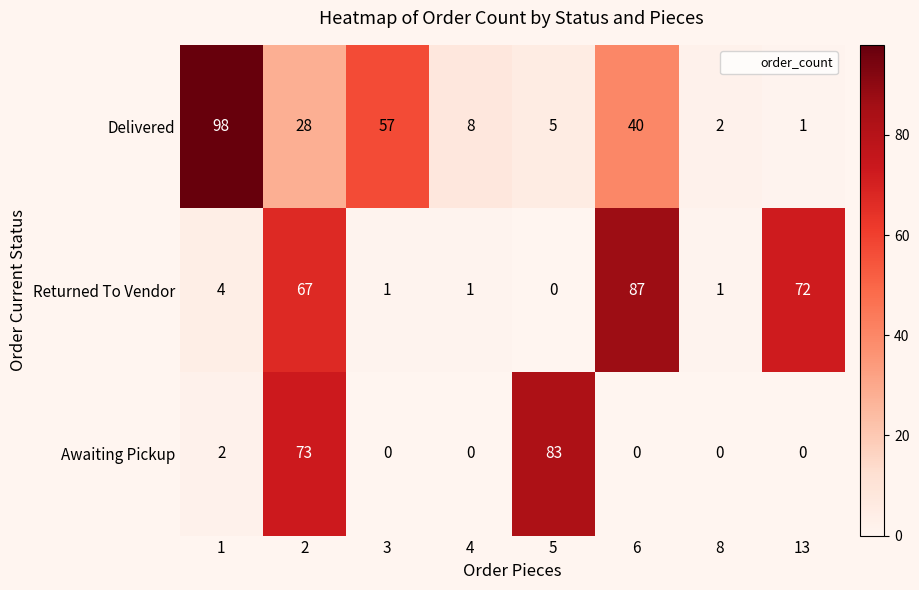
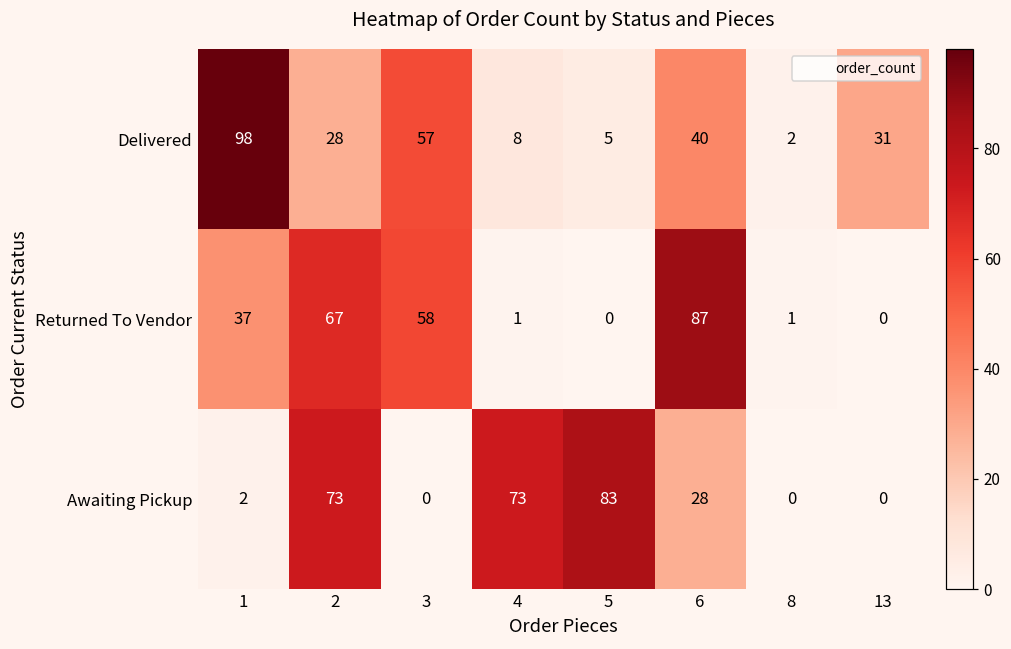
  {
    "Delivered": {
      "1": 98,
      "2": 28,
      "3": 57,
      "4": 8,
      "5": 5,
      "6": 40,
      "8": 2,
-     "13": 1
+     "13": 31
    },
    "Returned To Vendor": {
-     "1": 4,
+     "1": 37,
      "2": 67,
-     "3": 1,
+     "3": 58,
      "4": 1,
      "5": 0,
      "6": 87,
      "8": 1,
-     "13": 72
+     "13": 0
    },
    "Awaiting Pickup": {
      "1": 2,
      "2": 73,
      "3": 0,
-     "4": 0,
+     "4": 73,
      "5": 83,
-     "6": 0,
+     "6": 28,
      "8": 0,
      "13": 0
    }
  }
